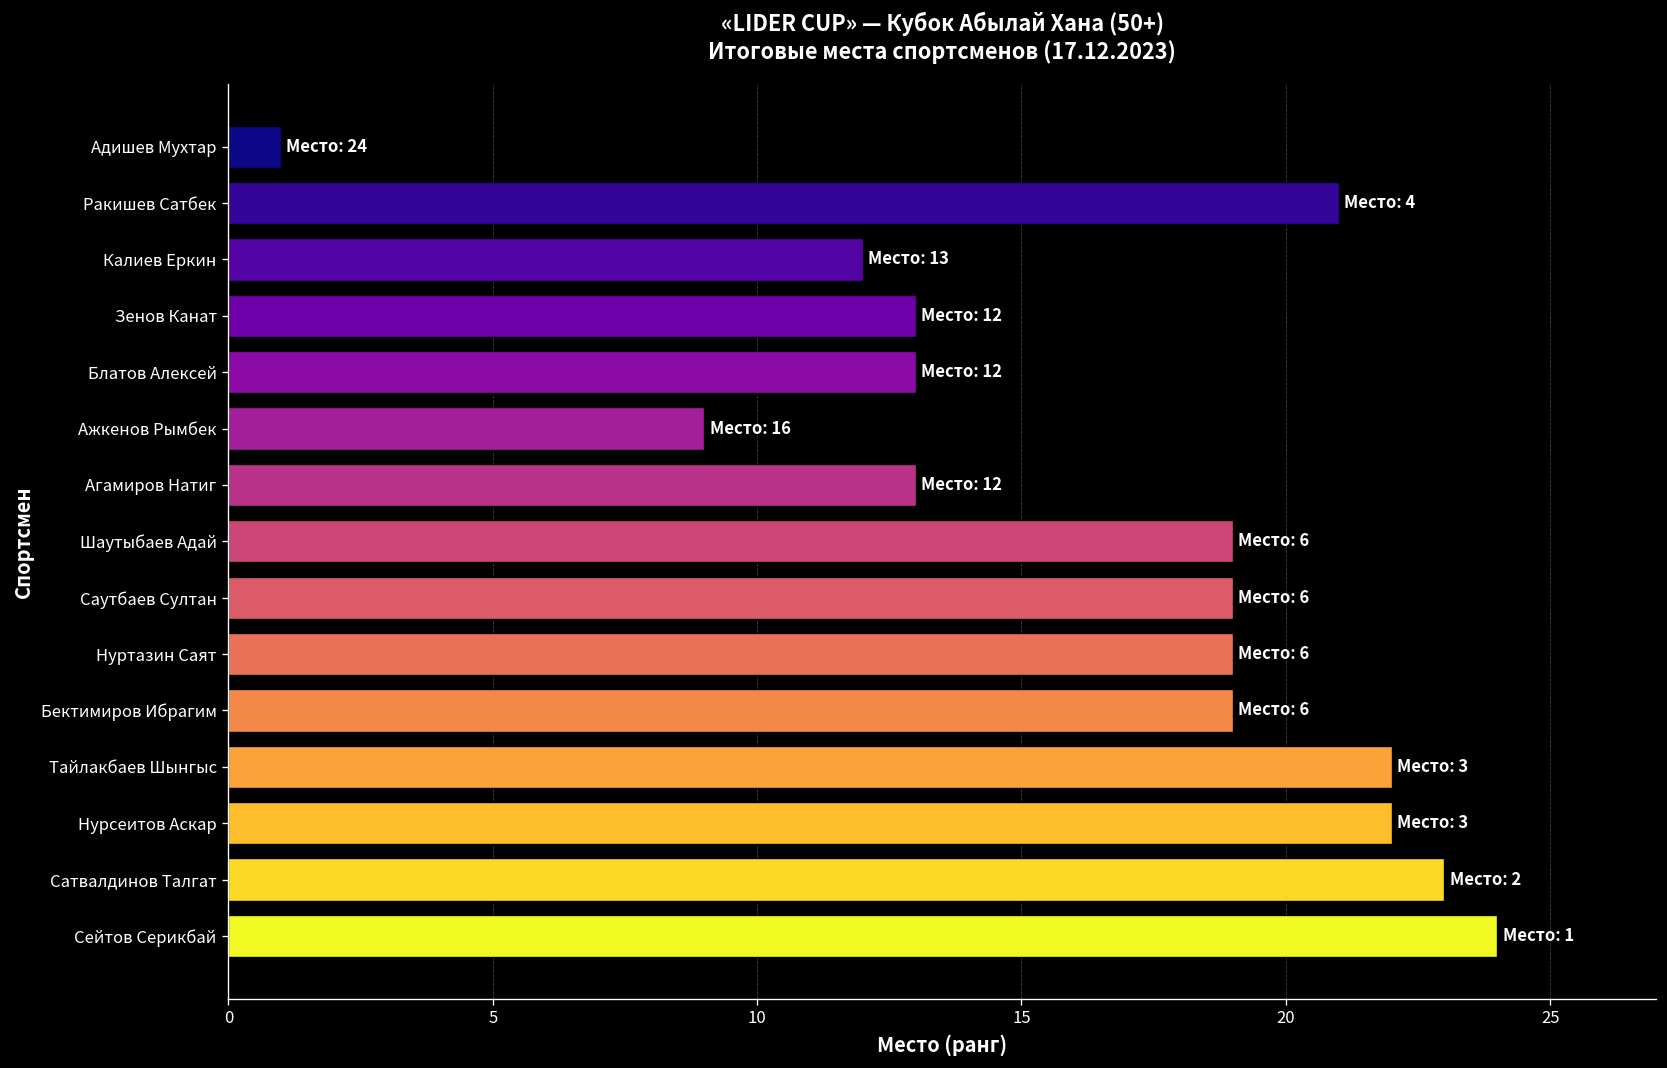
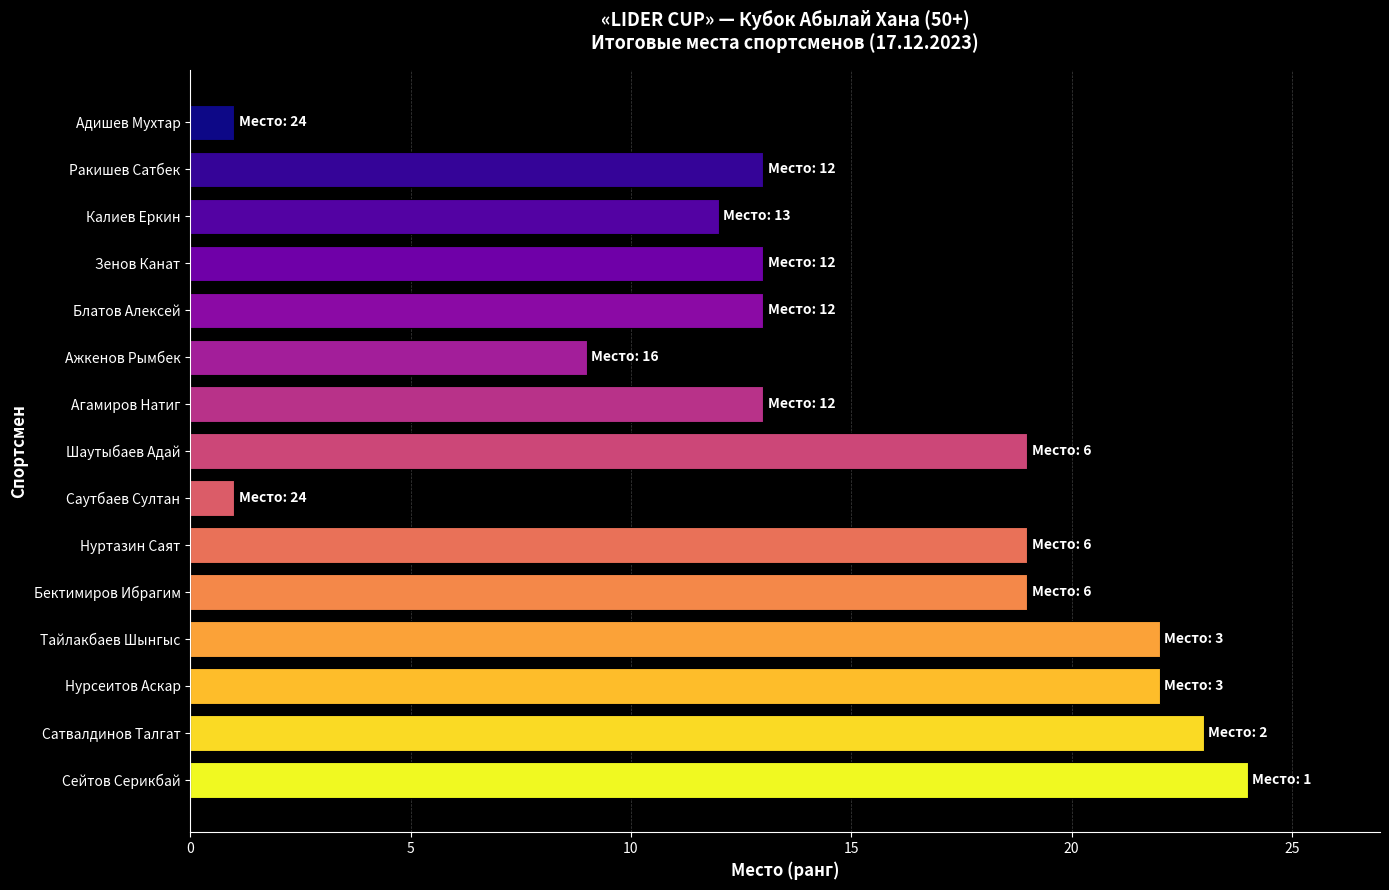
  {
-   "Ракишев Сатбек": 4,
-   "Саутбаев Султан": 6
+   "Ракишев Сатбек": 12,
+   "Саутбаев Султан": 24
  }
